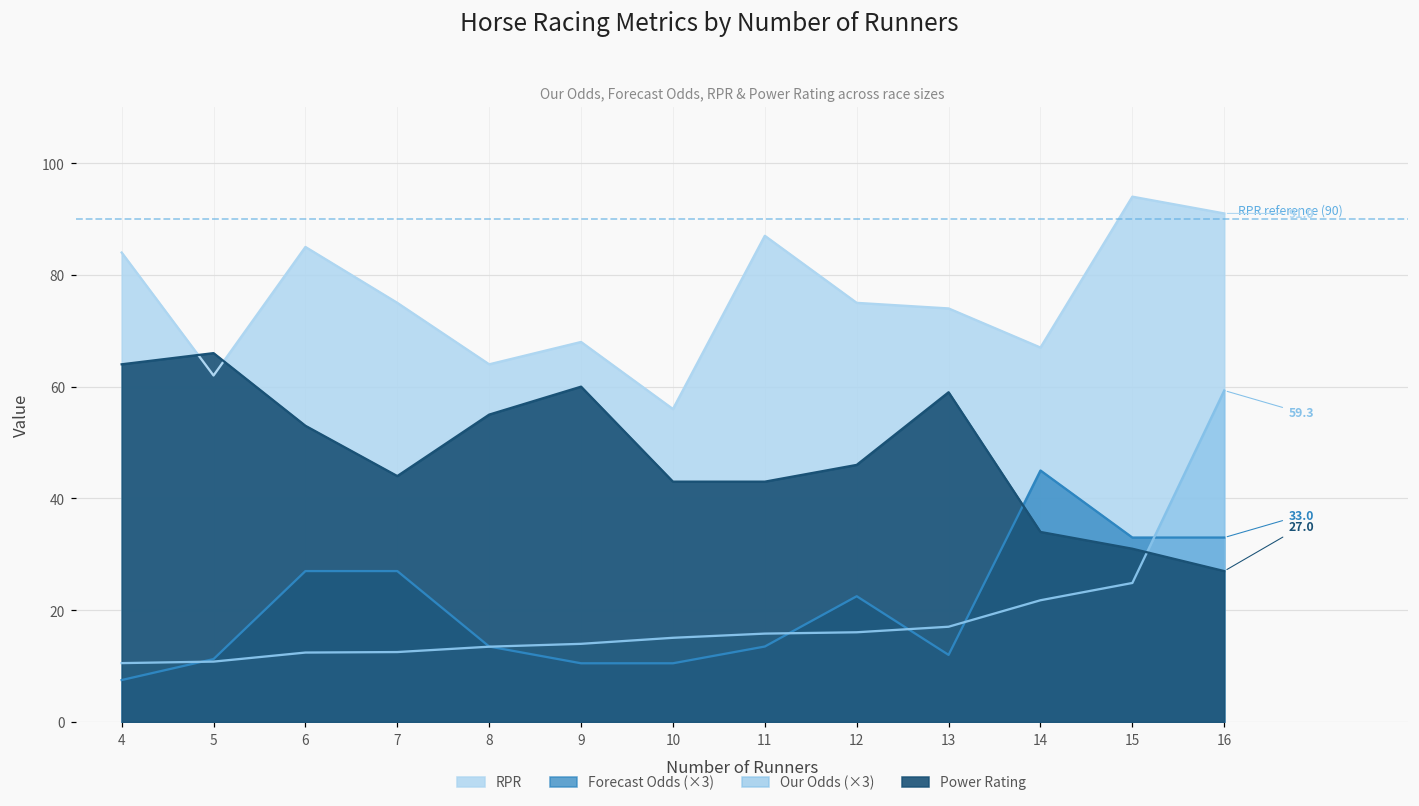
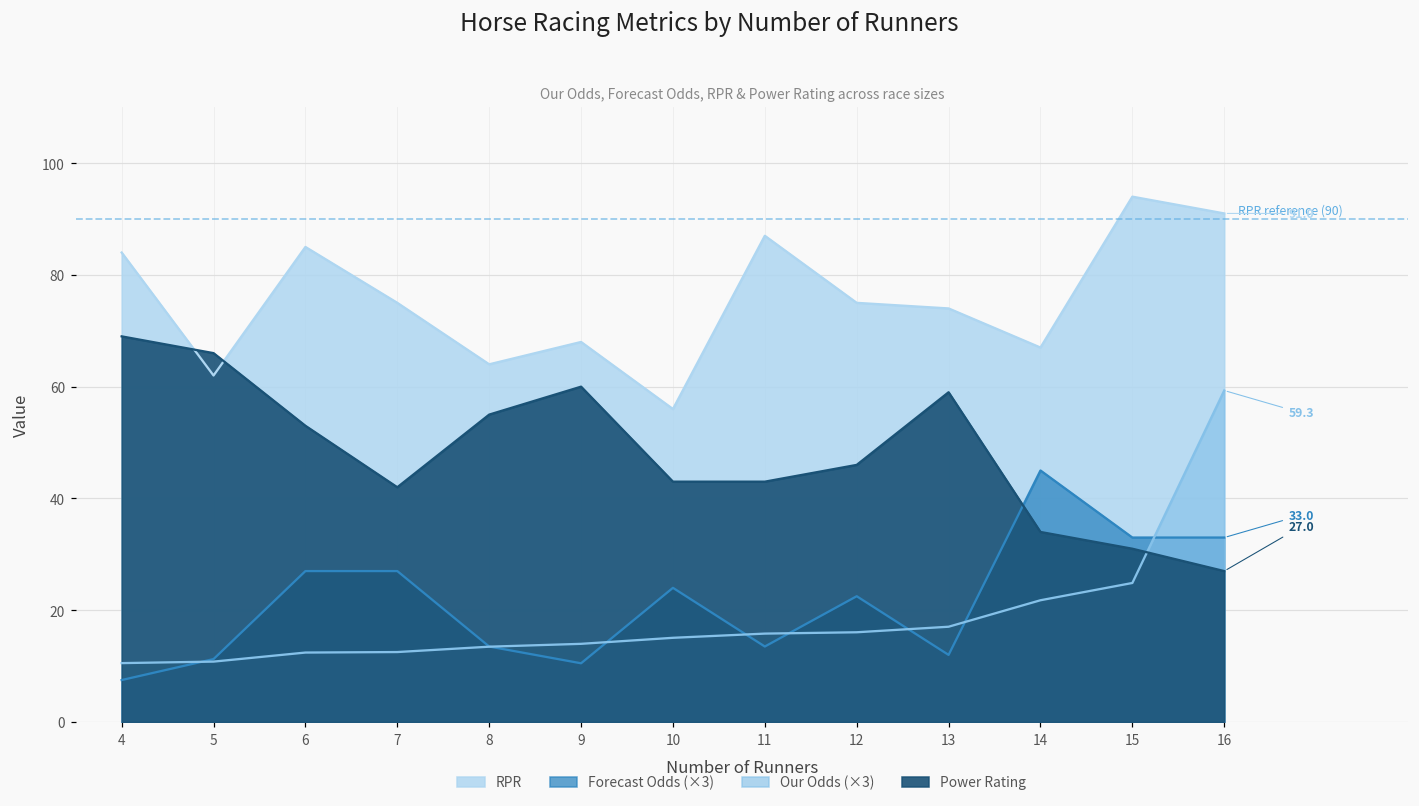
  {
    "Forecast Odds (×3)": {
      "4": 8,
      "6": 27,
      "7": 27,
      "9": 11,
-     "10": 11,
+     "10": 24,
      "11": 14,
      "12": 23,
      "13": 12,
      "14": 45,
      "15": 33
    },
    "Power Rating": {
-     "4": 64,
+     "4": 69,
      "5": 66,
      "6": 53,
-     "7": 44,
+     "7": 42,
      "8": 55,
      "9": 60,
      "10": 43,
      "11": 43,
      "12": 46,
      "13": 59,
      "14": 34,
      "15": 31
    }
  }
